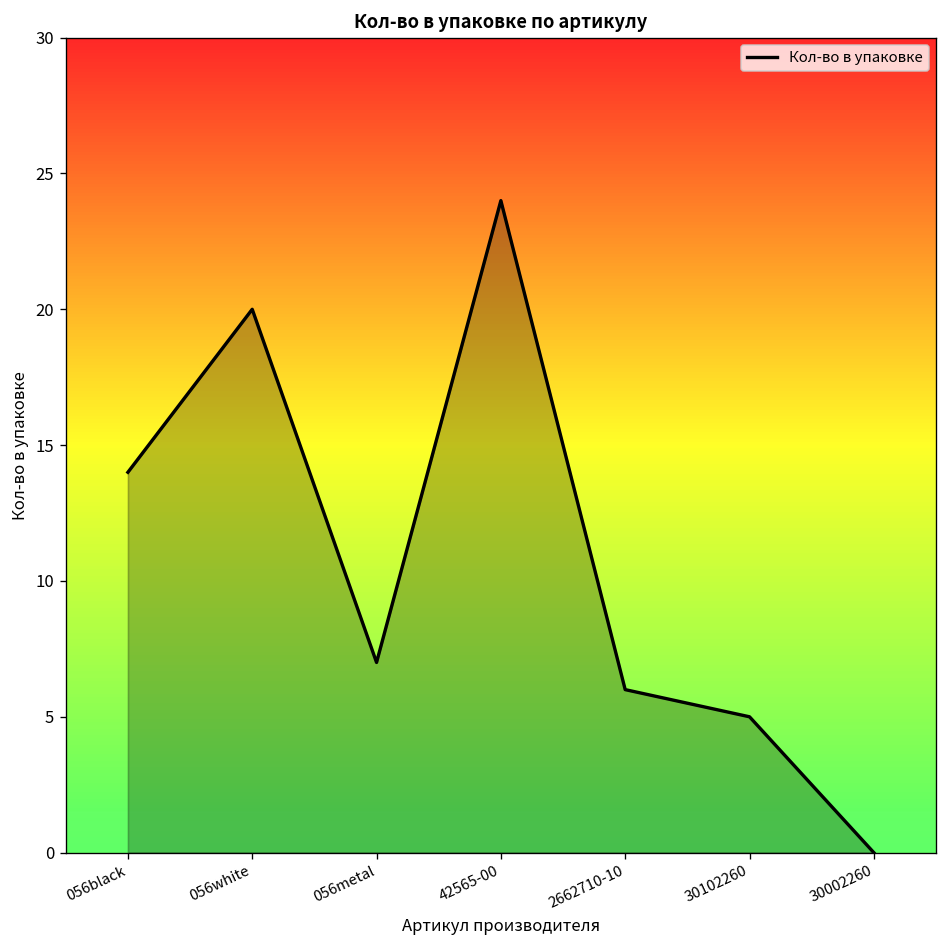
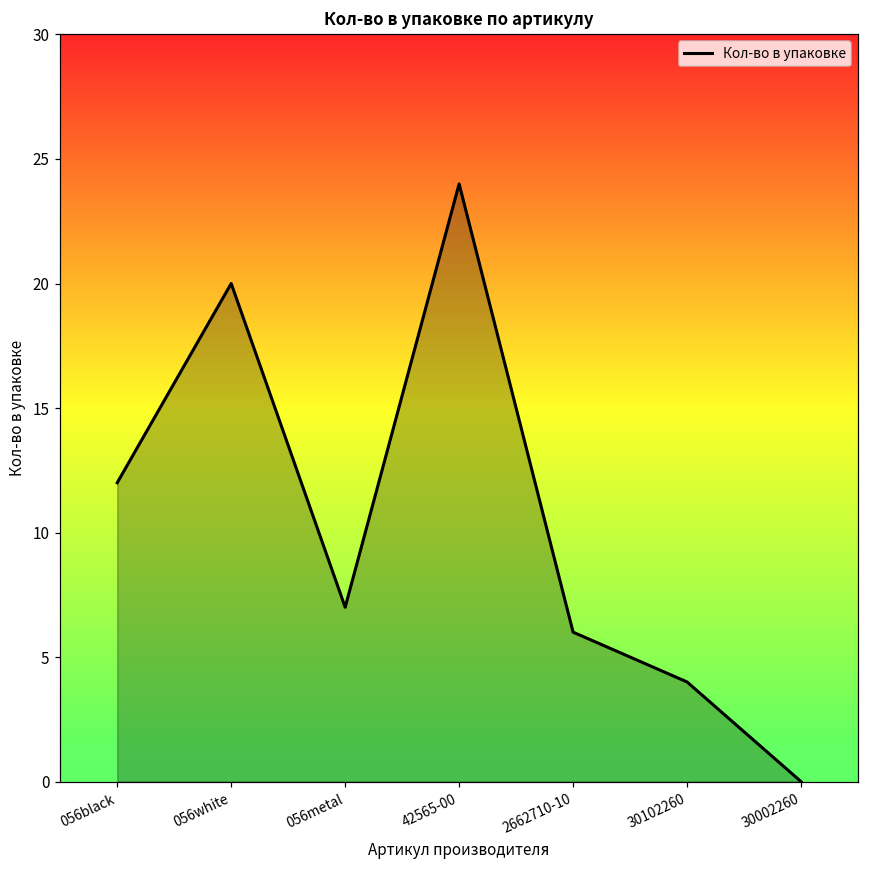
  {
-   "056black": 14,
+   "056black": 12,
    "056white": 20,
    "056metal": 7,
    "42565-00": 24,
    "2662710-10": 6,
-   "30102260": 5
+   "30102260": 4
  }
